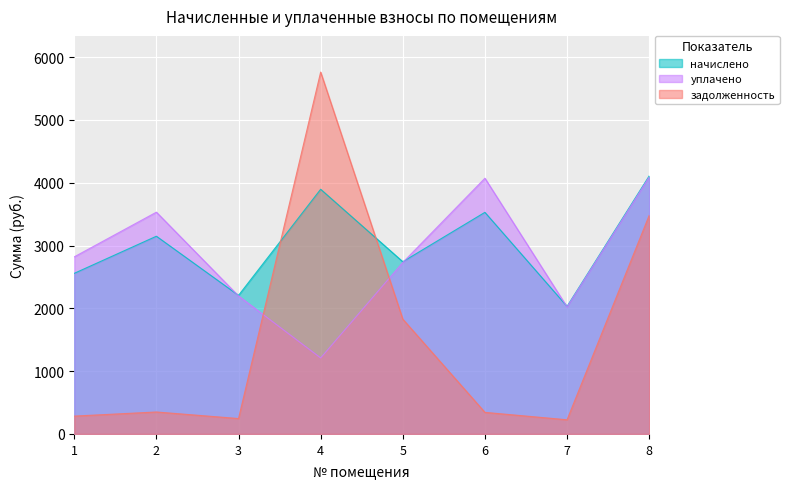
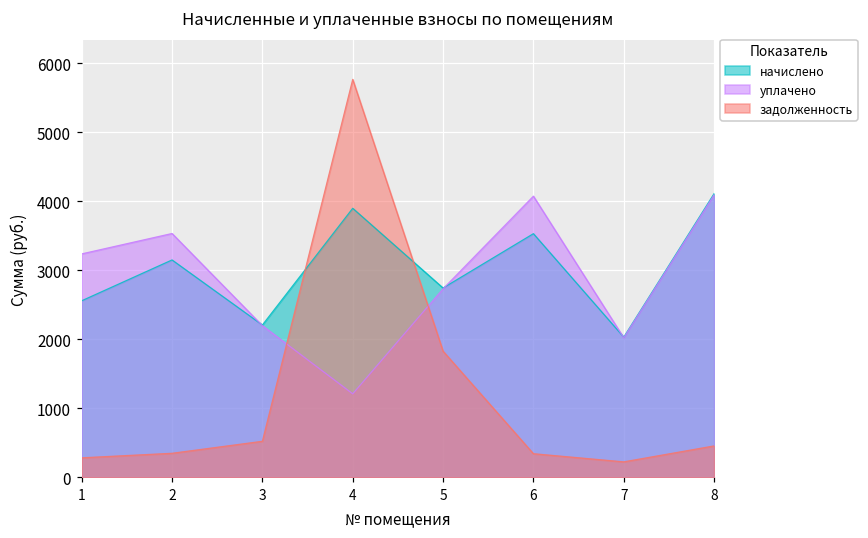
  {
    "начислено": {
      "1": 2600,
      "2": 3100,
      "4": 3900,
      "6": 3500
    },
    "уплачено": {
-     "1": 2800,
+     "1": 3200,
      "2": 3500,
      "4": 1200,
      "6": 4100
    },
    "задолженность": {
      "1": 300,
      "2": 300,
-     "3": 200,
+     "3": 500,
      "4": 5800,
      "5": 1800,
      "6": 300,
      "7": 200,
-     "8": 3500
+     "8": 500
    }
  }
